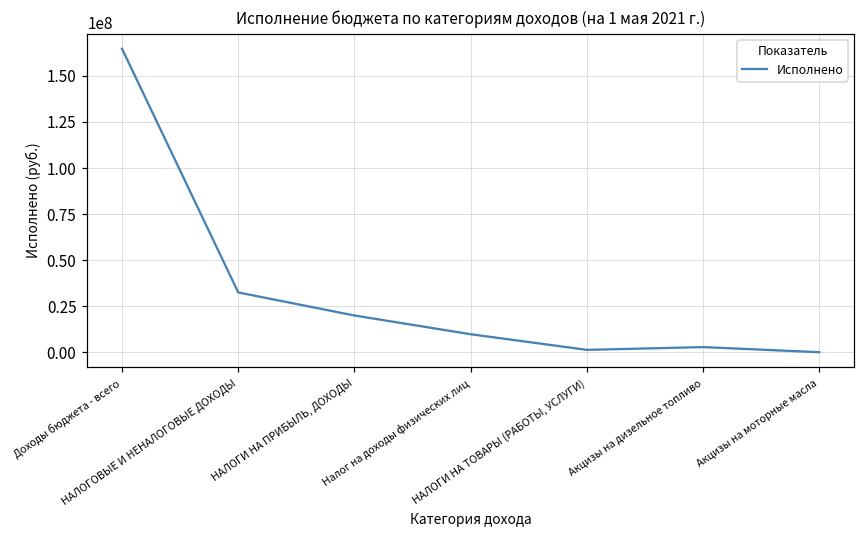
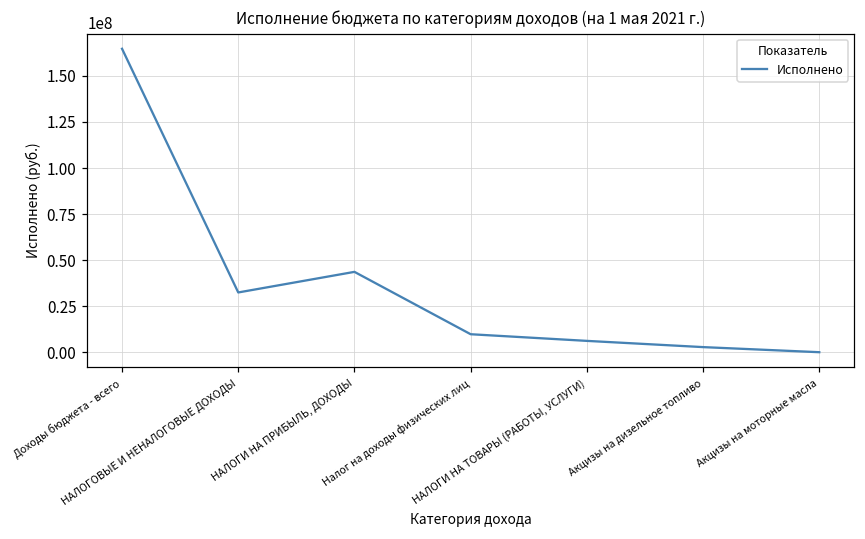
  {
    "Доходы бюджета - всего": 165000000,
    "НАЛОГОВЫЕ И НЕНАЛОГОВЫЕ ДОХОДЫ": 32000000,
-   "НАЛОГИ НА ПРИБЫЛЬ, ДОХОДЫ": 20000000,
+   "НАЛОГИ НА ПРИБЫЛЬ, ДОХОДЫ": 44000000,
    "Налог на доходы физических лиц": 10000000,
-   "НАЛОГИ НА ТОВАРЫ (РАБОТЫ, УСЛУГИ)": 1000000,
+   "НАЛОГИ НА ТОВАРЫ (РАБОТЫ, УСЛУГИ)": 6000000,
    "Акцизы на дизельное топливо": 3000000,
    "Акцизы на моторные масла": 0
  }
